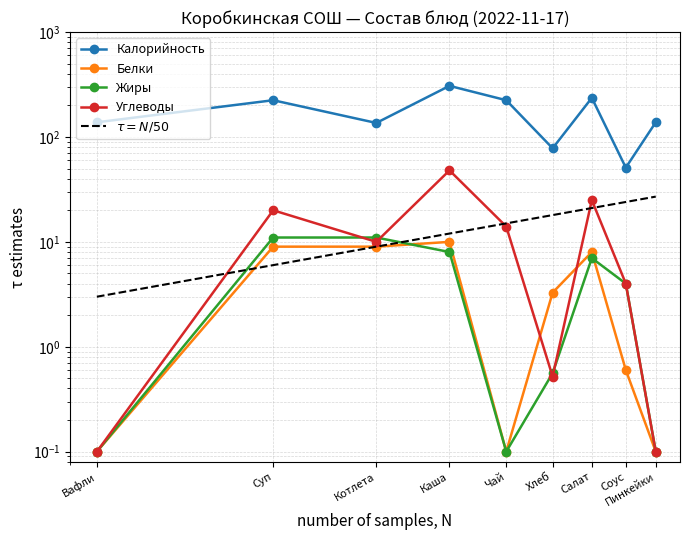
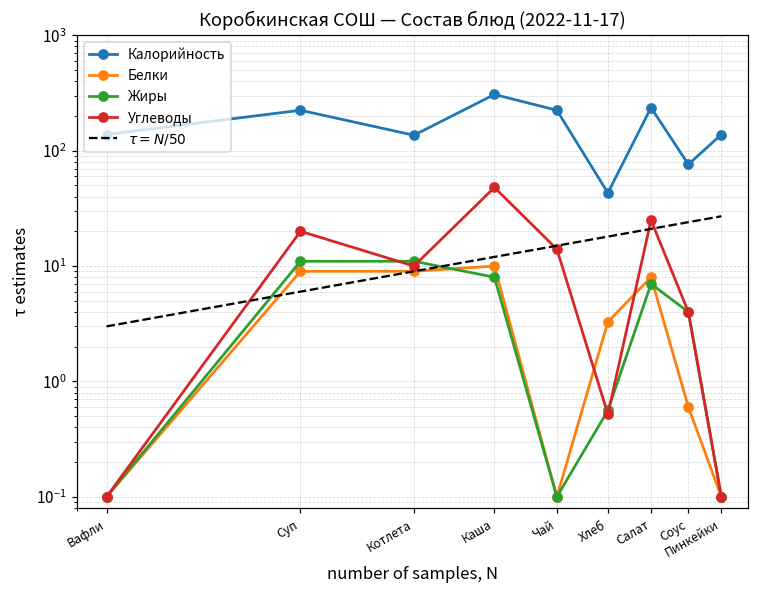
  {
    "Калорийность": {
      "Суп": 220,
      "Котлета": 140,
      "Каша": 310,
      "Чай": 220,
-     "Хлеб": 80,
+     "Хлеб": 43,
      "Салат": 240,
-     "Соус": 50,
+     "Соус": 80,
      "Пинкейки": 140
    },
    "Белки": {
      "Суп": 9,
      "Каша": 10,
      "Хлеб": 3.3,
      "Салат": 8,
      "Соус": 0.6
    },
    "Жиры": {
      "Суп": 11,
      "Котлета": 11,
      "Каша": 8,
      "Хлеб": 0.6,
      "Салат": 7
    },
    "Углеводы": {
      "Суп": 20,
      "Котлета": 10,
      "Каша": 50,
      "Чай": 14,
      "Хлеб": 0.5,
      "Салат": 25
    }
  }
